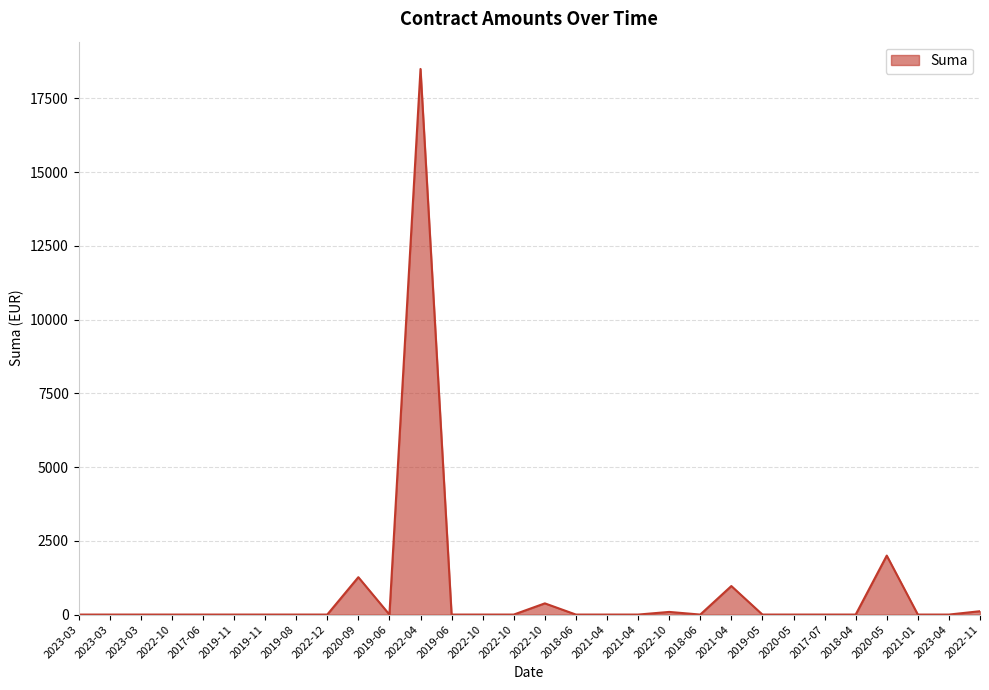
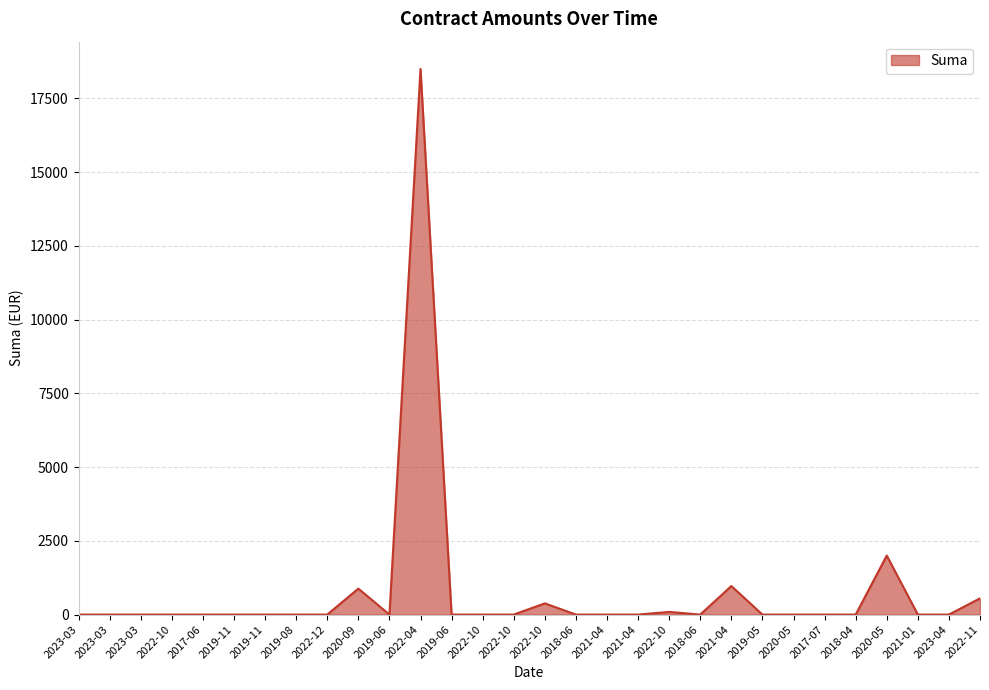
  {
    "2017-06": 0,
    "2019-08": 0,
    "2022-12": 0,
-   "2020-09": 1300,
+   "2020-09": 900,
    "2022-04": 18500,
    "2019-05": 0,
    "2017-07": 0,
    "2018-04": 0,
    "2021-01": 0,
    "2023-04": 0,
-   "2022-11": 100
+   "2022-11": 600
  }
